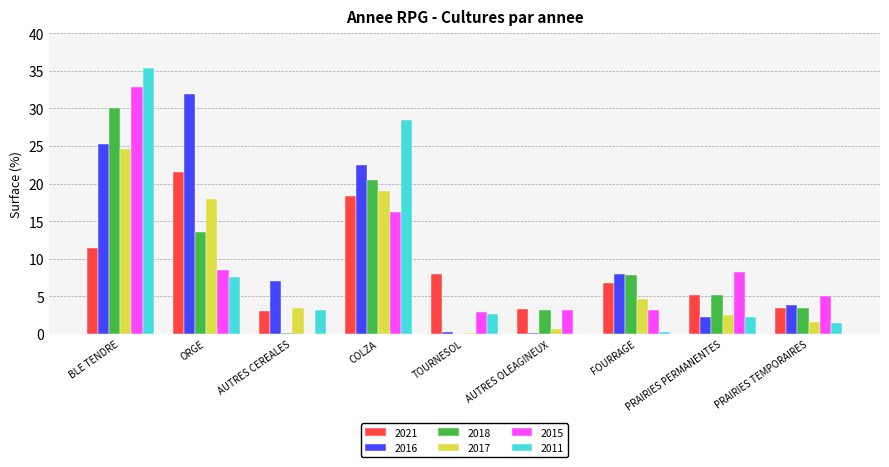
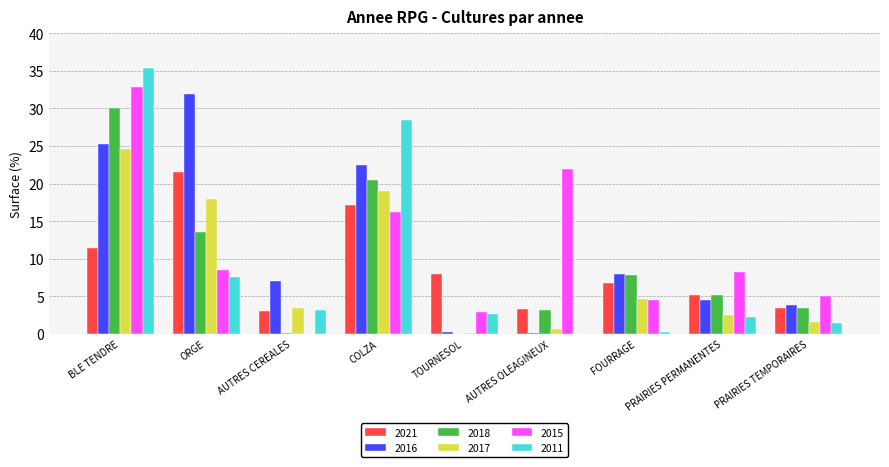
  {
    "2021": {
      "BLE TENDRE": 11,
      "ORGE": 22,
      "AUTRES CEREALES": 3,
-     "COLZA": 18,
+     "COLZA": 17,
      "TOURNESOL": 8,
      "AUTRES OLEAGINEUX": 3,
      "FOURRAGE": 7,
      "PRAIRIES PERMANENTES": 5,
      "PRAIRIES TEMPORAIRES": 3
    },
    "2016": {
      "BLE TENDRE": 25,
      "ORGE": 32,
      "AUTRES CEREALES": 7,
      "COLZA": 23,
      "FOURRAGE": 8,
-     "PRAIRIES PERMANENTES": 2,
+     "PRAIRIES PERMANENTES": 5,
      "PRAIRIES TEMPORAIRES": 4
    },
    "2018": {
      "BLE TENDRE": 30,
      "ORGE": 14,
      "COLZA": 21,
      "TOURNESOL": 0,
      "AUTRES OLEAGINEUX": 3,
      "FOURRAGE": 8,
      "PRAIRIES PERMANENTES": 5,
      "PRAIRIES TEMPORAIRES": 3
    },
    "2017": {
      "BLE TENDRE": 25,
      "ORGE": 18,
      "AUTRES CEREALES": 4,
      "COLZA": 19,
      "AUTRES OLEAGINEUX": 1,
      "FOURRAGE": 5,
      "PRAIRIES PERMANENTES": 3,
      "PRAIRIES TEMPORAIRES": 2
    },
    "2015": {
      "BLE TENDRE": 33,
      "ORGE": 9,
      "AUTRES CEREALES": 0,
      "COLZA": 16,
      "TOURNESOL": 3,
-     "AUTRES OLEAGINEUX": 3,
-     "FOURRAGE": 3,
+     "AUTRES OLEAGINEUX": 22,
+     "FOURRAGE": 5,
      "PRAIRIES PERMANENTES": 8,
      "PRAIRIES TEMPORAIRES": 5
    },
    "2011": {
      "BLE TENDRE": 35,
      "ORGE": 8,
      "AUTRES CEREALES": 3,
      "COLZA": 28,
      "TOURNESOL": 3,
      "AUTRES OLEAGINEUX": 0,
      "PRAIRIES PERMANENTES": 2,
      "PRAIRIES TEMPORAIRES": 1
    }
  }
